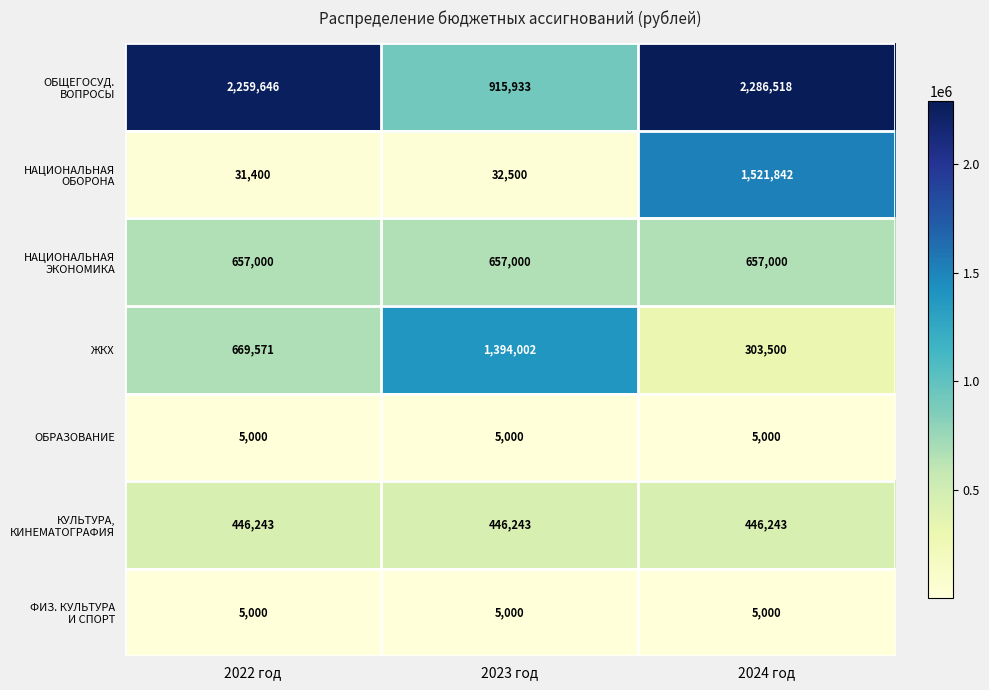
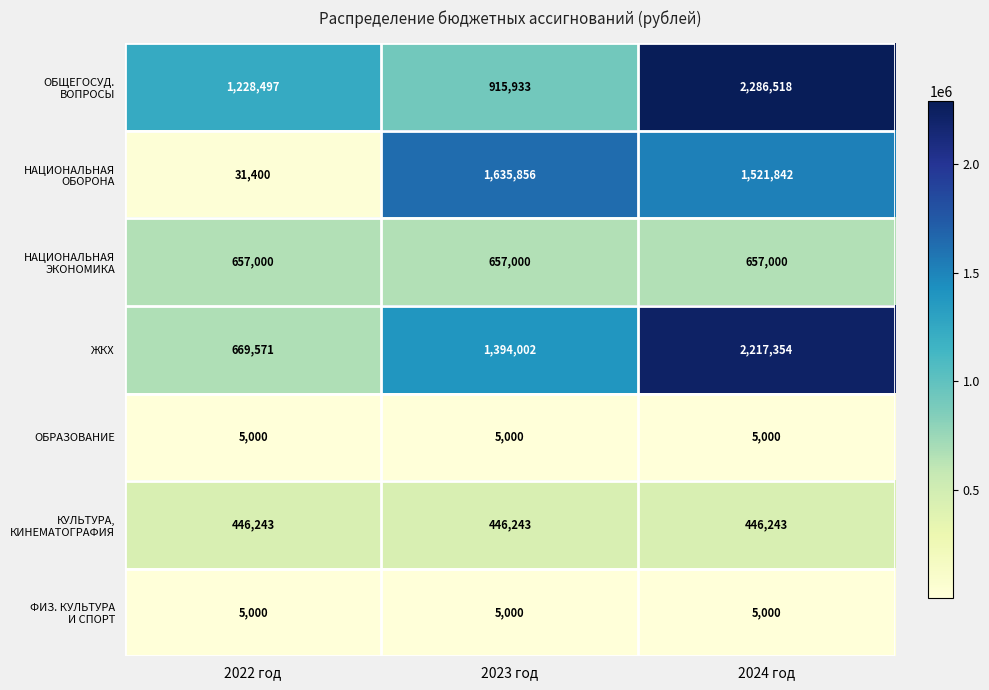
  {
    "ОБЩЕГОСУД. ВОПРОСЫ": {
-     "2022 год": "2,259,646",
+     "2022 год": "1,228,497",
      "2023 год": "915,933",
      "2024 год": "2,286,518"
    },
    "НАЦИОНАЛЬНАЯ ОБОРОНА": {
      "2022 год": "31,400",
-     "2023 год": "32,500",
+     "2023 год": "1,635,856",
      "2024 год": "1,521,842"
    },
    "НАЦИОНАЛЬНАЯ ЭКОНОМИКА": {
      "2022 год": "657,000",
      "2023 год": "657,000",
      "2024 год": "657,000"
    },
    "ЖКХ": {
      "2022 год": "669,571",
      "2023 год": "1,394,002",
-     "2024 год": "303,500"
+     "2024 год": "2,217,354"
    },
    "ОБРАЗОВАНИЕ": {
      "2022 год": "5,000",
      "2023 год": "5,000",
      "2024 год": "5,000"
    },
    "КУЛЬТУРА, КИНЕМАТОГРАФИЯ": {
      "2022 год": "446,243",
      "2023 год": "446,243",
      "2024 год": "446,243"
    },
    "ФИЗ. КУЛЬТУРА И СПОРТ": {
      "2022 год": "5,000",
      "2023 год": "5,000",
      "2024 год": "5,000"
    }
  }
